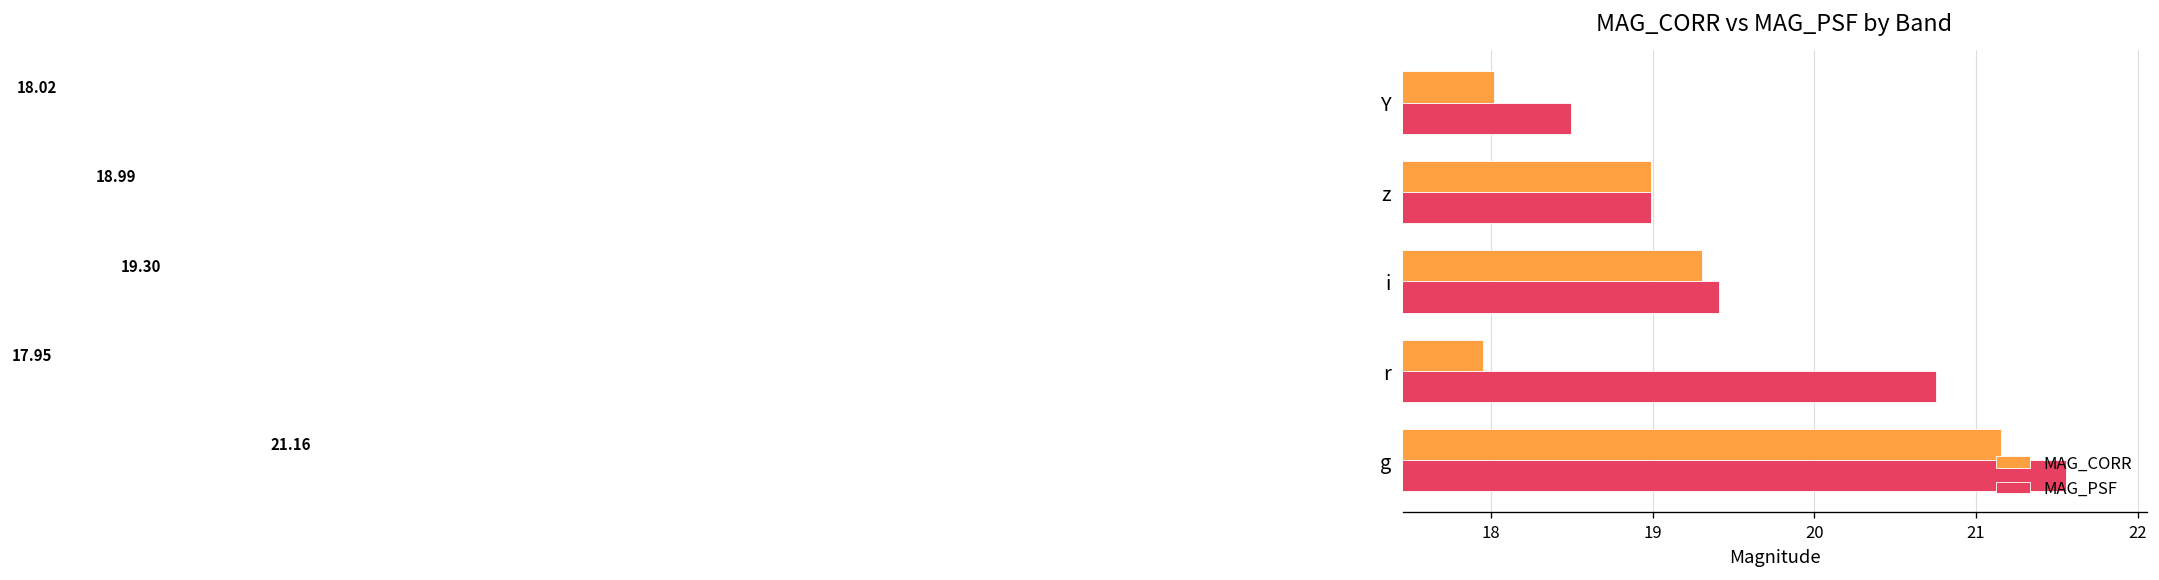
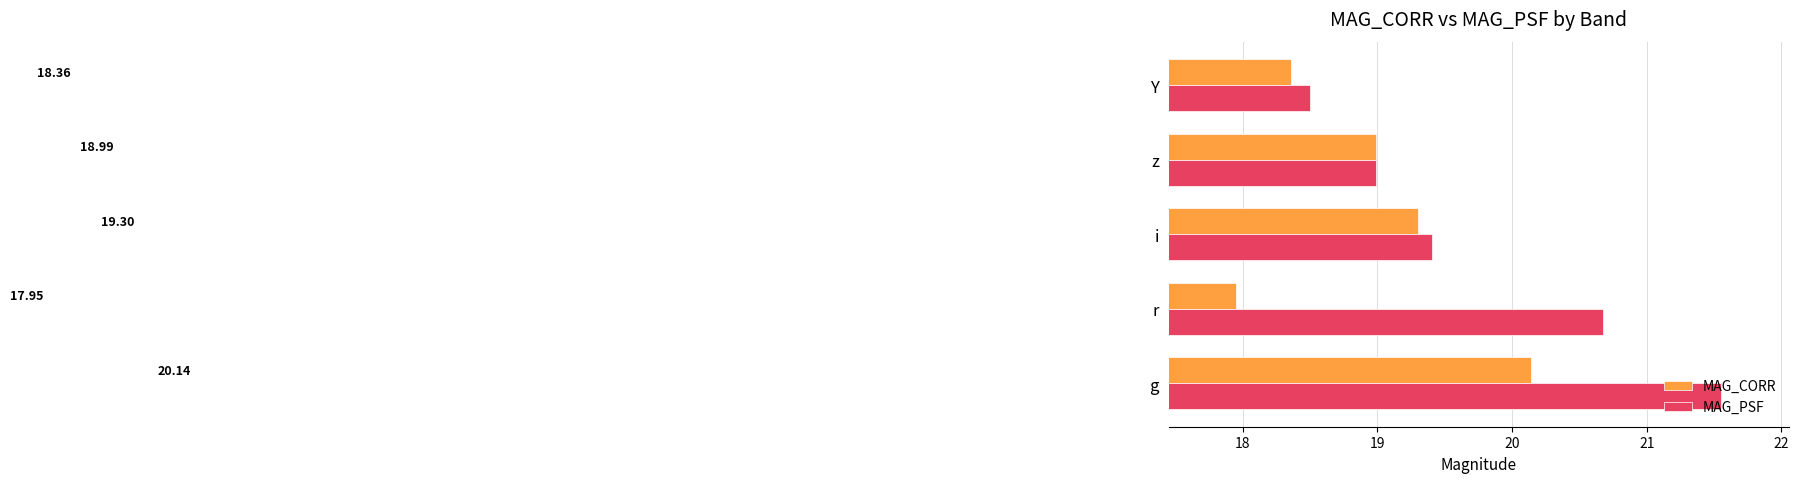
  {
    "MAG_CORR": {
-     "Y": 18.02,
+     "Y": 18.36,
      "z": 18.99,
      "i": 19.30,
      "r": 17.95,
-     "g": 21.16
+     "g": 20.14
    },
    "MAG_PSF": {
      "Y": 18.50,
      "z": 18.99,
      "i": 19.41,
-     "r": 20.75,
+     "r": 20.68,
      "g": 21.55
    }
  }
